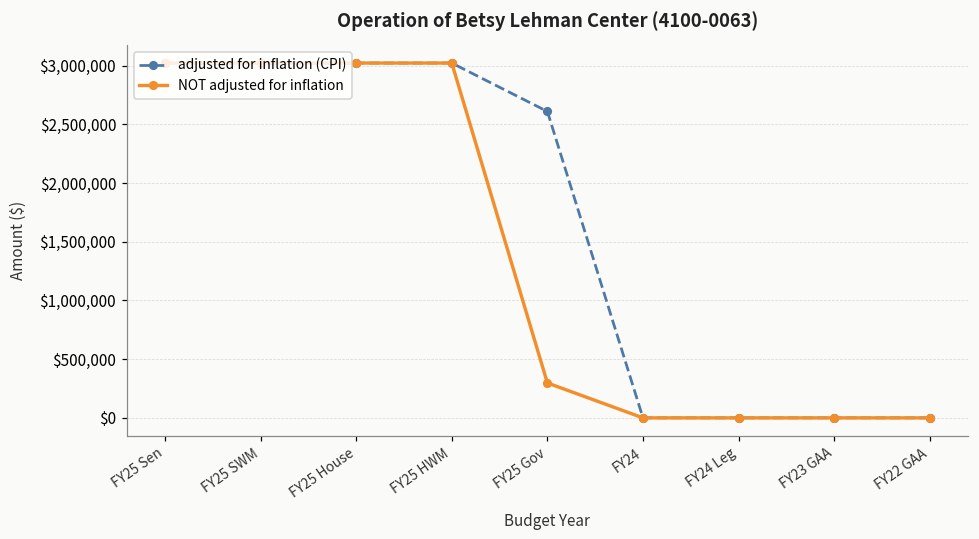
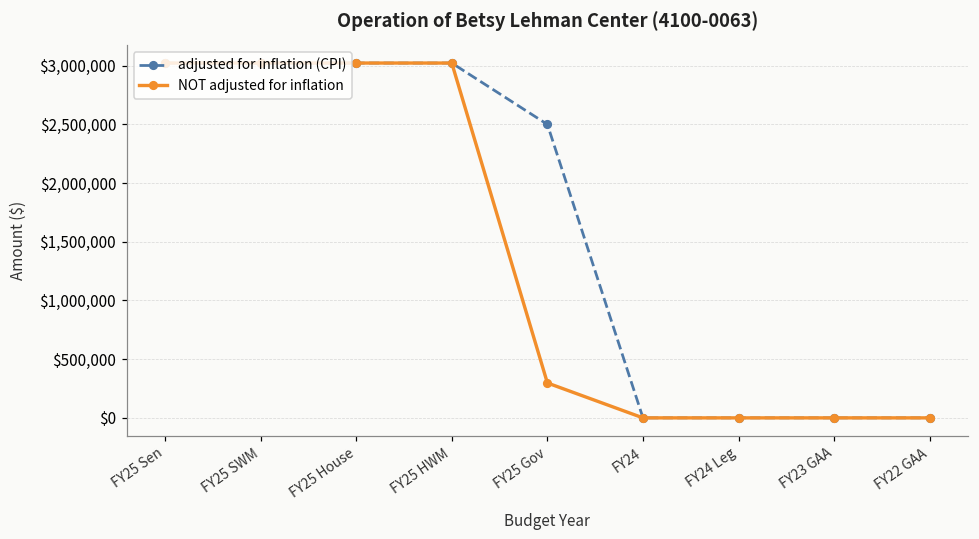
  {
    "adjusted for inflation (CPI)": {
-     "FY25 Gov": "$2,610,000"
+     "FY25 Gov": "$2,500,000"
    },
    "NOT adjusted for inflation": {
      "FY25 Gov": "$300,000"
    }
  }
